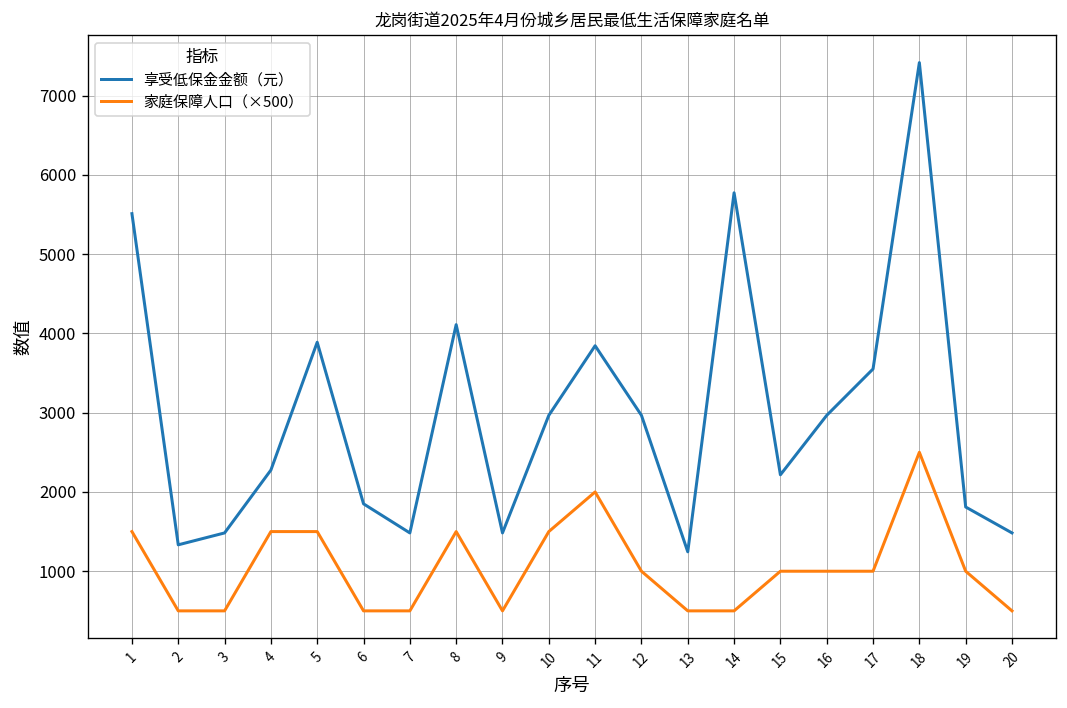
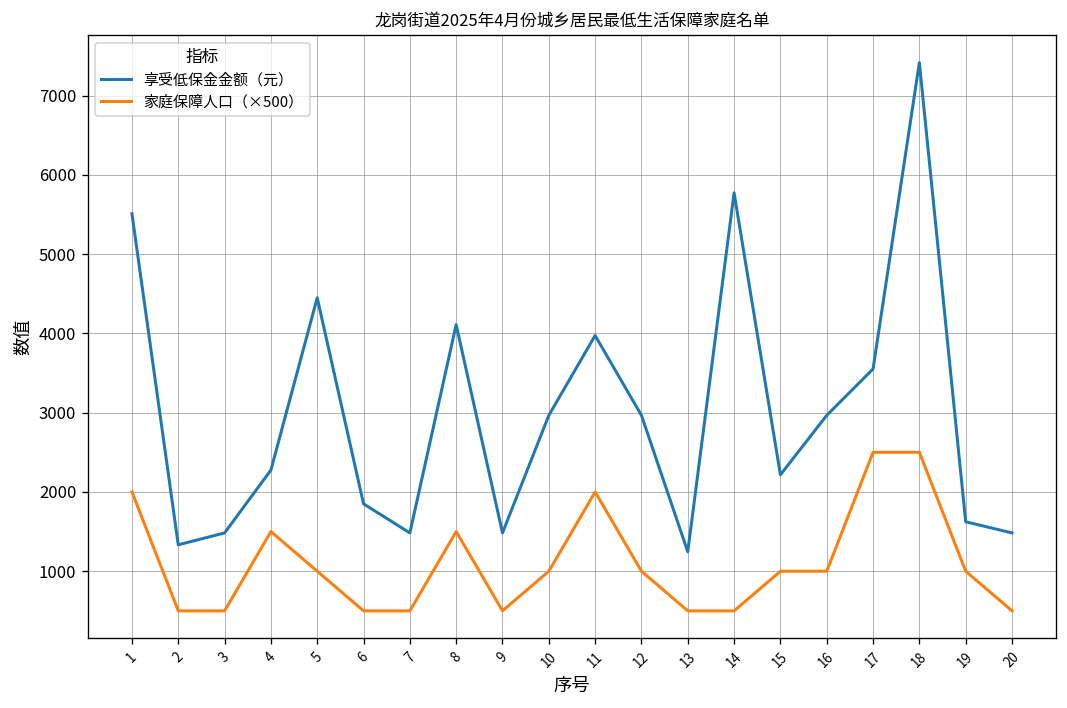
  {
    "享受低保金金额（元）": {
      "1": 5500,
      "2": 1300,
      "3": 1500,
      "4": 2300,
-     "5": 3900,
+     "5": 4400,
      "6": 1900,
      "7": 1500,
      "8": 4100,
      "9": 1500,
      "10": 3000,
-     "11": 3800,
+     "11": 4000,
      "12": 3000,
      "13": 1200,
      "14": 5800,
      "15": 2200,
      "16": 3000,
      "17": 3600,
      "18": 7400,
-     "19": 1800,
+     "19": 1600,
      "20": 1500
    },
    "家庭保障人口（×500）": {
-     "1": 1500,
+     "1": 2000,
      "2": 500,
      "3": 500,
      "4": 1500,
-     "5": 1500,
+     "5": 1000,
      "6": 500,
      "7": 500,
      "8": 1500,
      "9": 500,
-     "10": 1500,
+     "10": 1000,
      "11": 2000,
      "12": 1000,
      "13": 500,
      "14": 500,
      "15": 1000,
      "16": 1000,
-     "17": 1000,
+     "17": 2500,
      "18": 2500,
      "19": 1000,
      "20": 500
    }
  }
